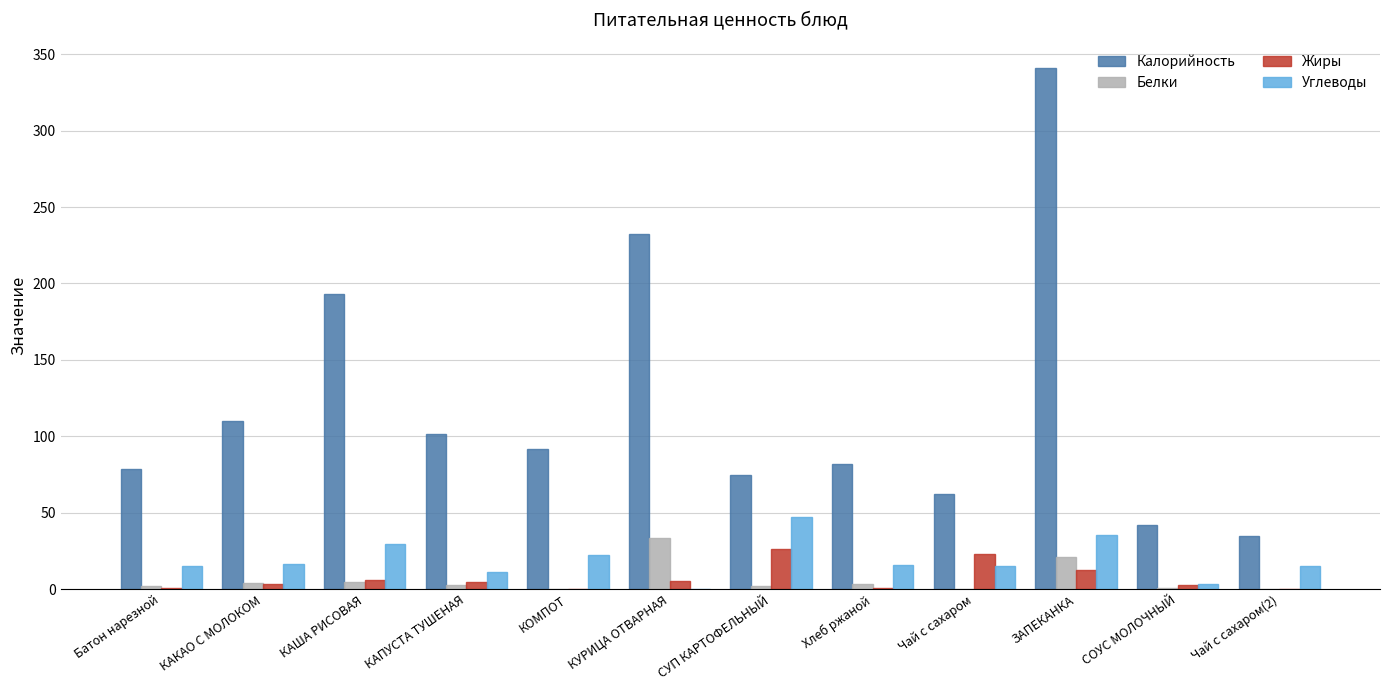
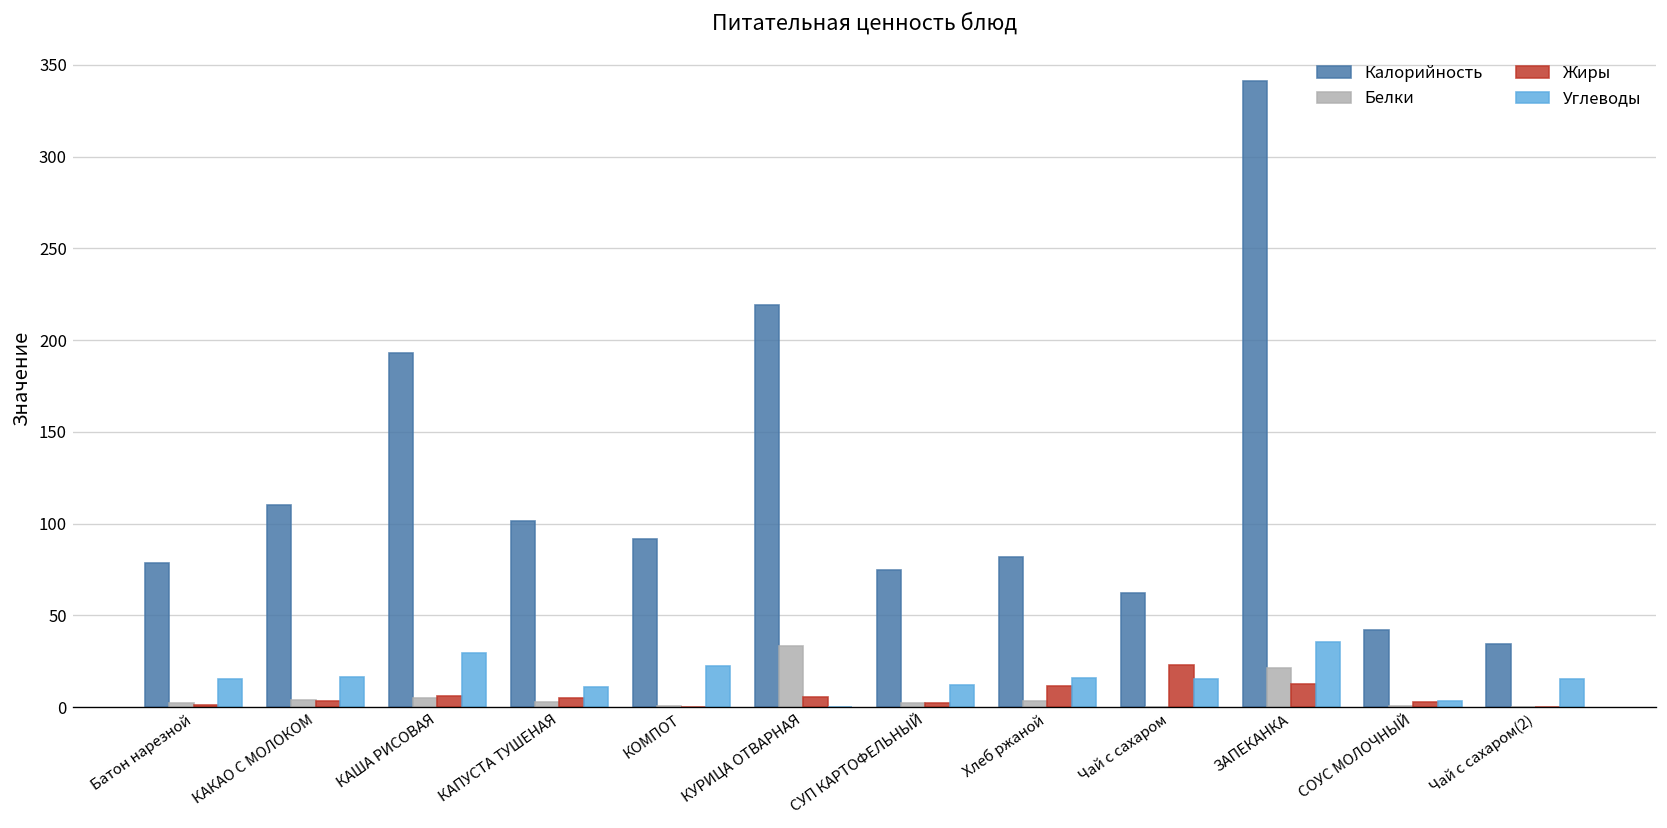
  {
    "Калорийность": {
      "Батон нарезной": 79,
      "КАКАО С МОЛОКОМ": 110,
      "КАША РИСОВАЯ": 193,
      "КАПУСТА ТУШЕНАЯ": 102,
      "КОМПОТ": 92,
-     "КУРИЦА ОТВАРНАЯ": 232,
+     "КУРИЦА ОТВАРНАЯ": 219,
      "СУП КАРТОФЕЛЬНЫЙ": 75,
      "Хлеб ржаной": 82,
      "Чай с сахаром": 62,
      "ЗАПЕКАНКА": 341,
      "СОУС МОЛОЧНЫЙ": 42,
      "Чай с сахаром(2)": 35
    },
    "Белки": {
      "Батон нарезной": 2,
      "КАКАО С МОЛОКОМ": 4,
      "КАША РИСОВАЯ": 5,
      "КАПУСТА ТУШЕНАЯ": 3,
      "КУРИЦА ОТВАРНАЯ": 33,
      "СУП КАРТОФЕЛЬНЫЙ": 2,
      "Хлеб ржаной": 3,
      "ЗАПЕКАНКА": 21
    },
    "Жиры": {
      "КАКАО С МОЛОКОМ": 3,
      "КАША РИСОВАЯ": 6,
      "КАПУСТА ТУШЕНАЯ": 5,
      "КУРИЦА ОТВАРНАЯ": 5,
-     "СУП КАРТОФЕЛЬНЫЙ": 27,
-     "Хлеб ржаной": 1,
+     "СУП КАРТОФЕЛЬНЫЙ": 2,
+     "Хлеб ржаной": 11,
      "Чай с сахаром": 23,
      "ЗАПЕКАНКА": 12,
      "СОУС МОЛОЧНЫЙ": 3,
      "Чай с сахаром(2)": 0
    },
    "Углеводы": {
      "Батон нарезной": 15,
      "КАКАО С МОЛОКОМ": 16,
      "КАША РИСОВАЯ": 29,
      "КАПУСТА ТУШЕНАЯ": 11,
      "КОМПОТ": 22,
      "КУРИЦА ОТВАРНАЯ": 0,
-     "СУП КАРТОФЕЛЬНЫЙ": 47,
+     "СУП КАРТОФЕЛЬНЫЙ": 12,
      "Хлеб ржаной": 16,
      "Чай с сахаром": 15,
      "ЗАПЕКАНКА": 36,
      "СОУС МОЛОЧНЫЙ": 3,
      "Чай с сахаром(2)": 15
    }
  }
